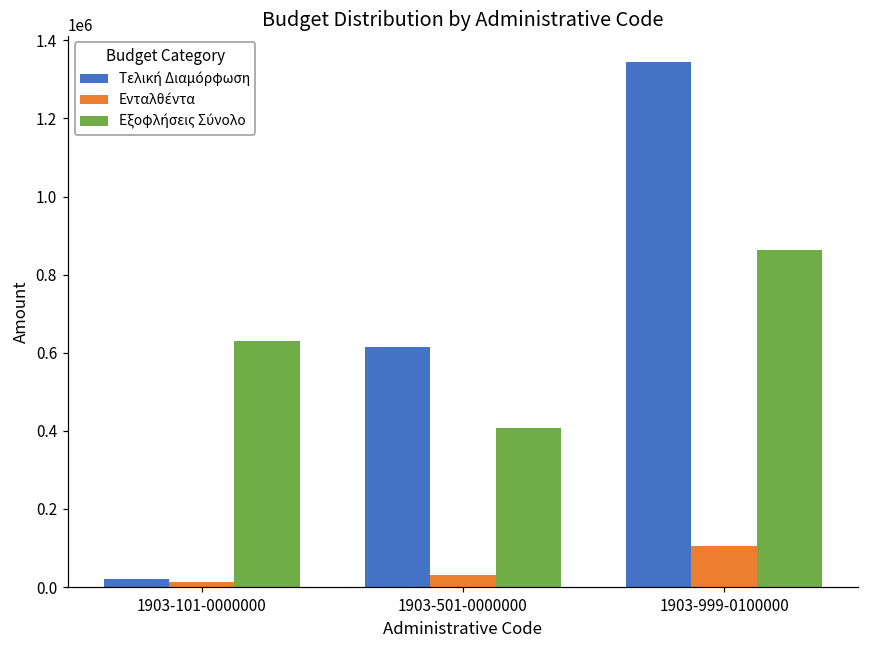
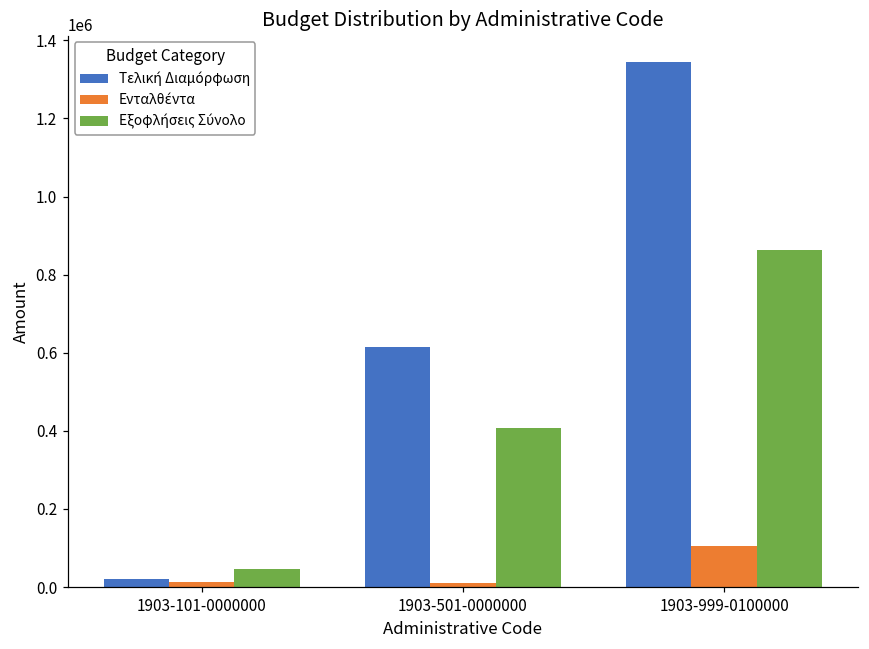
  {
    "Τελική Διαμόρφωση": {
      "1903-101-0000000": 20000,
      "1903-501-0000000": 610000,
      "1903-999-0100000": 1340000
    },
    "Ενταλθέντα": {
      "1903-101-0000000": 10000,
-     "1903-501-0000000": 30000,
+     "1903-501-0000000": 10000,
      "1903-999-0100000": 100000
    },
    "Εξοφλήσεις Σύνολο": {
-     "1903-101-0000000": 630000,
+     "1903-101-0000000": 50000,
      "1903-501-0000000": 410000,
      "1903-999-0100000": 860000
    }
  }
